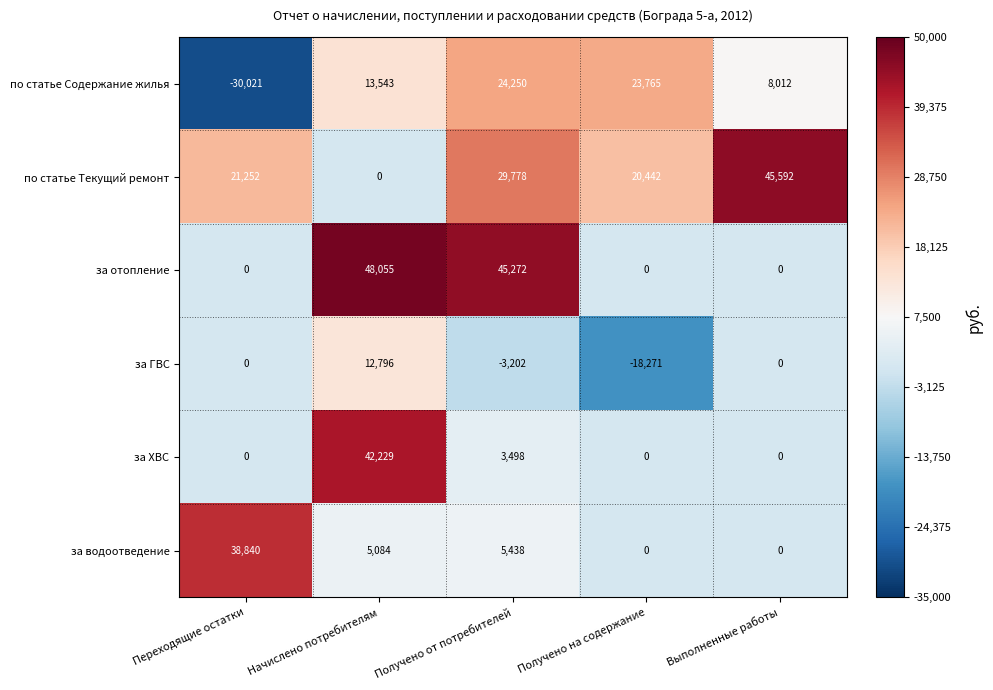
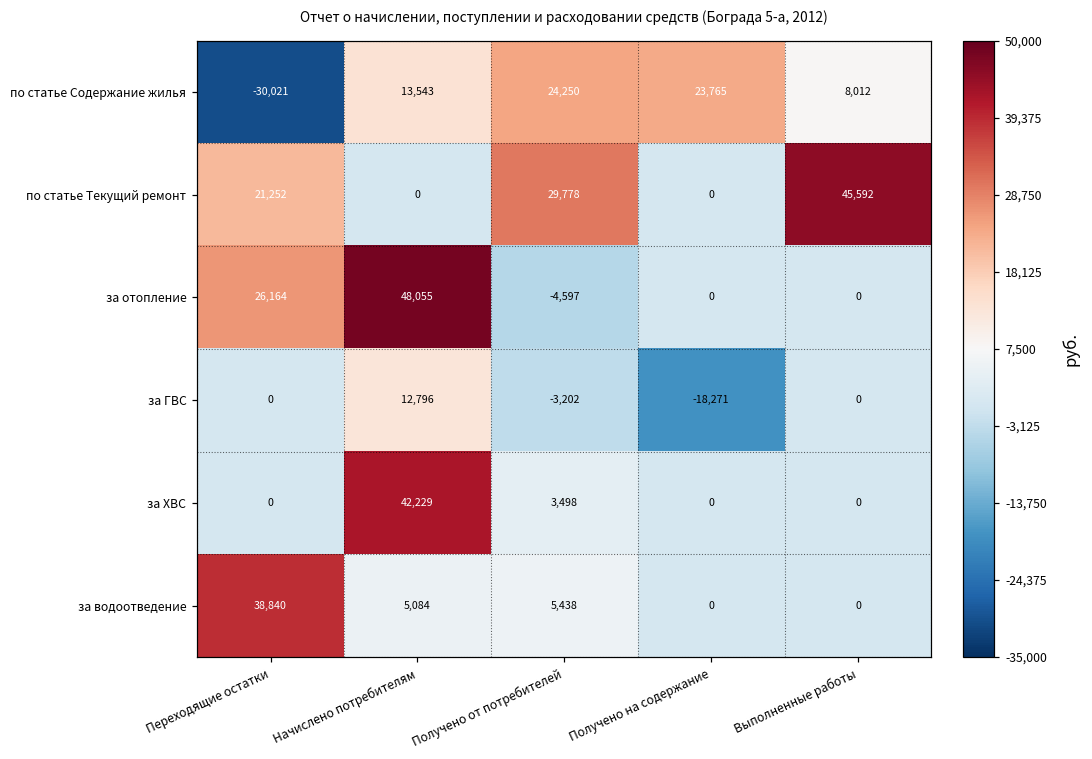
  {
    "по статье Содержание жилья": {
      "Переходящие остатки": "-30,021",
      "Начислено потребителям": "13,543",
      "Получено от потребителей": "24,250",
      "Получено на содержание": "23,765",
      "Выполненные работы": "8,012"
    },
    "по статье Текущий ремонт": {
      "Переходящие остатки": "21,252",
      "Начислено потребителям": "0",
      "Получено от потребителей": "29,778",
-     "Получено на содержание": "20,442",
+     "Получено на содержание": "0",
      "Выполненные работы": "45,592"
    },
    "за отопление": {
-     "Переходящие остатки": "0",
+     "Переходящие остатки": "26,164",
      "Начислено потребителям": "48,055",
-     "Получено от потребителей": "45,272",
+     "Получено от потребителей": "-4,597",
      "Получено на содержание": "0",
      "Выполненные работы": "0"
    },
    "за ГВС": {
      "Переходящие остатки": "0",
      "Начислено потребителям": "12,796",
      "Получено от потребителей": "-3,202",
      "Получено на содержание": "-18,271",
      "Выполненные работы": "0"
    },
    "за ХВС": {
      "Переходящие остатки": "0",
      "Начислено потребителям": "42,229",
      "Получено от потребителей": "3,498",
      "Получено на содержание": "0",
      "Выполненные работы": "0"
    },
    "за водоотведение": {
      "Переходящие остатки": "38,840",
      "Начислено потребителям": "5,084",
      "Получено от потребителей": "5,438",
      "Получено на содержание": "0",
      "Выполненные работы": "0"
    }
  }
